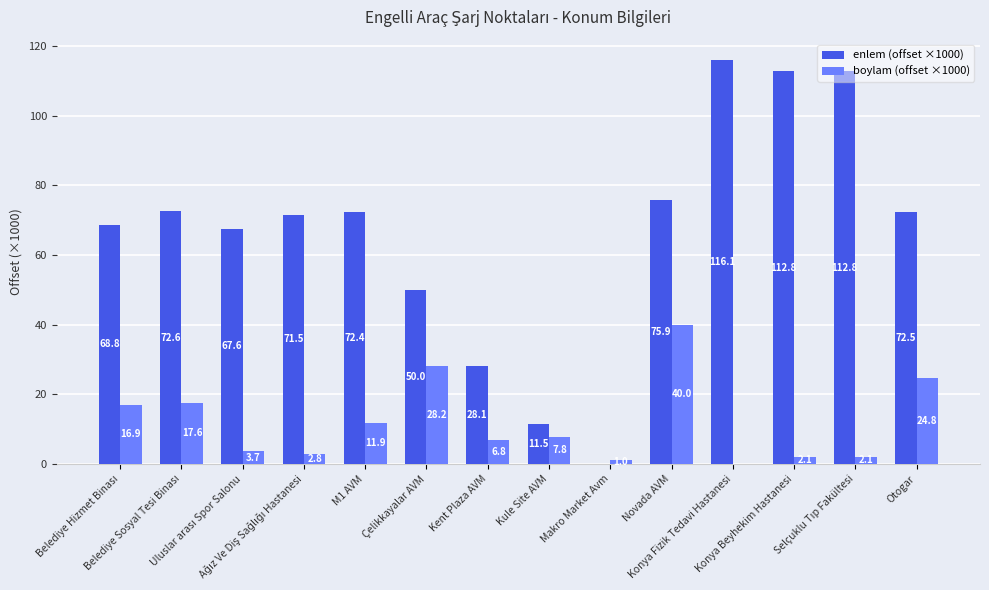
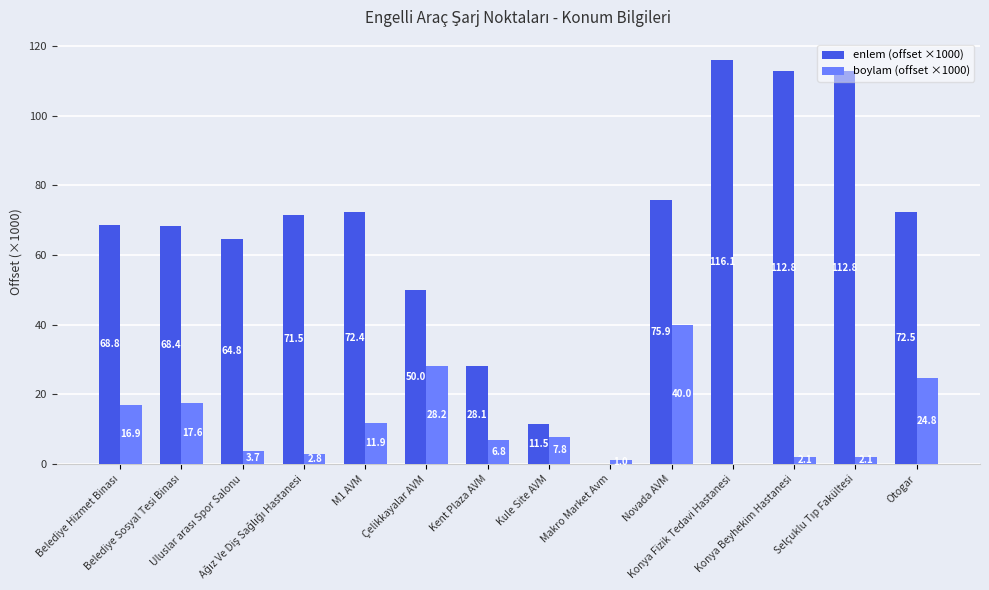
  {
    "enlem (offset ×1000)": {
      "Belediye Hizmet Binası": 68.8,
-     "Belediye Sosyal Tesi Binası": 72.6,
-     "Uluslar arası Spor Salonu": 67.6,
+     "Belediye Sosyal Tesi Binası": 68.4,
+     "Uluslar arası Spor Salonu": 64.8,
      "Ağız Ve Diş Sağlığı Hastanesi": 71.5,
      "M1 AVM": 72.4,
      "Çelikkayalar AVM": 50.0,
      "Kent Plaza AVM": 28.1,
      "Kule Site AVM": 11.5,
      "Novada AVM": 75.9,
      "Konya Fizik Tedavi Hastanesi": 116.1,
      "Konya Beyhekim Hastanesi": 112.8,
      "Otogar": 72.5
    },
    "boylam (offset ×1000)": {
      "Belediye Hizmet Binası": 16.9,
      "Belediye Sosyal Tesi Binası": 17.6,
      "Uluslar arası Spor Salonu": 3.7,
      "Ağız Ve Diş Sağlığı Hastanesi": 2.8,
      "M1 AVM": 11.9,
      "Çelikkayalar AVM": 28.2,
      "Kent Plaza AVM": 6.8,
      "Kule Site AVM": 7.8,
      "Novada AVM": 40.0,
      "Konya Beyhekim Hastanesi": 2.1,
      "Selçuklu Tıp Fakültesi": 2.1,
      "Otogar": 24.8
    }
  }
